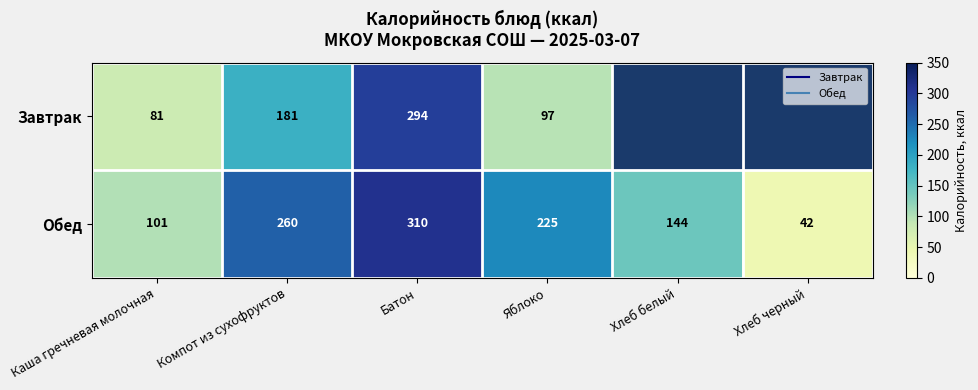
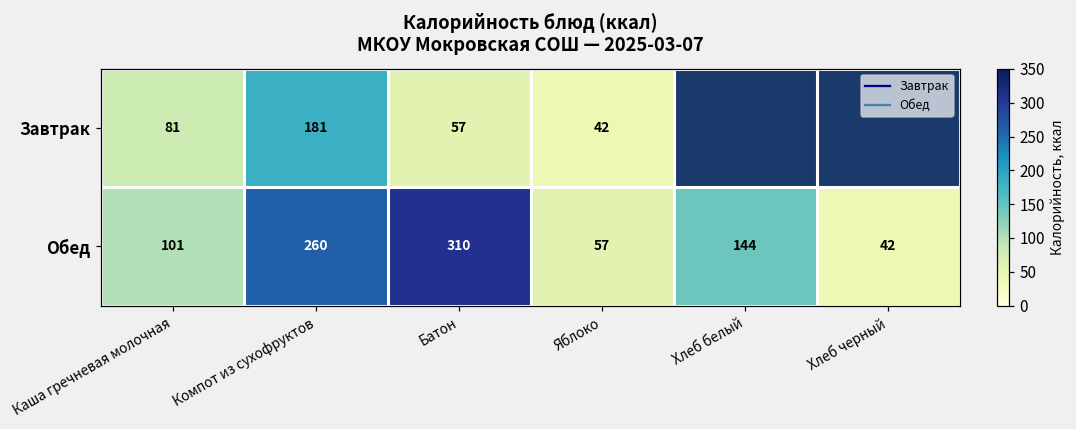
  {
    "Завтрак": {
      "Каша гречневая молочная": 81,
      "Компот из сухофруктов": 181,
-     "Батон": 294,
-     "Яблоко": 97
+     "Батон": 57,
+     "Яблоко": 42
    },
    "Обед": {
      "Каша гречневая молочная": 101,
      "Компот из сухофруктов": 260,
      "Батон": 310,
-     "Яблоко": 225,
+     "Яблоко": 57,
      "Хлеб белый": 144,
      "Хлеб черный": 42
    }
  }
